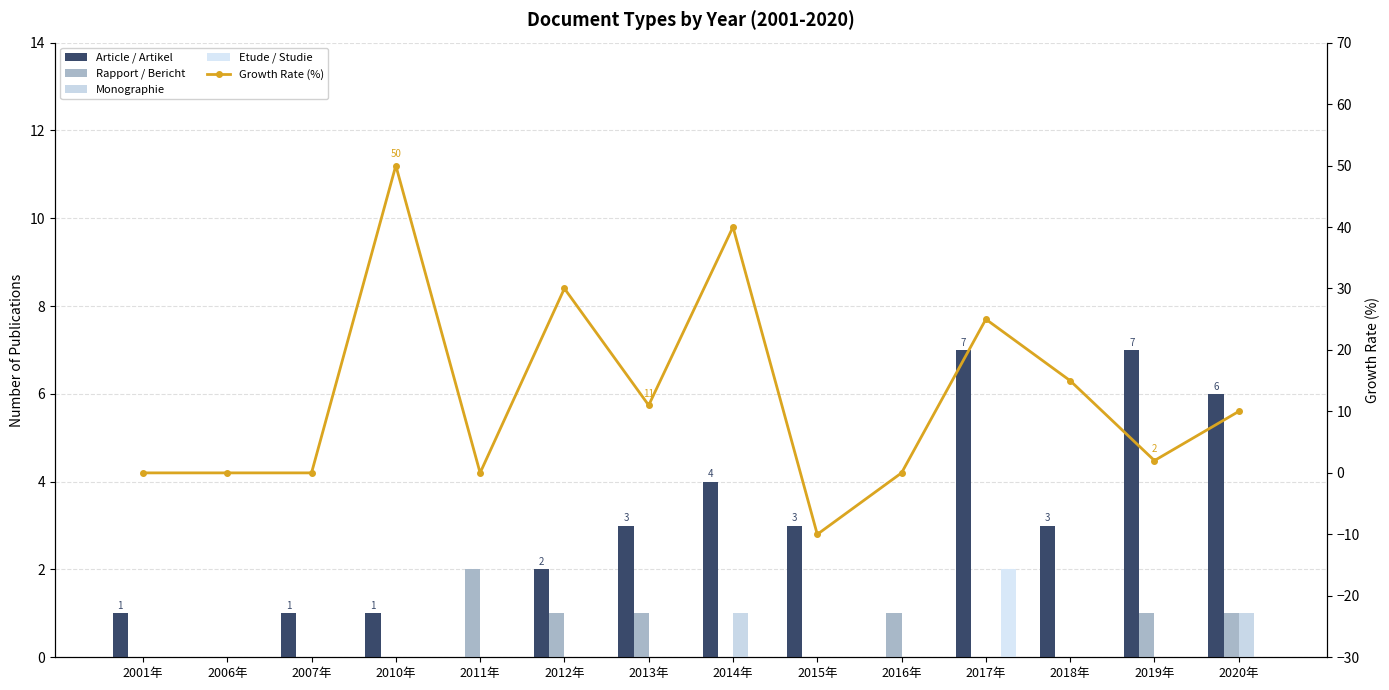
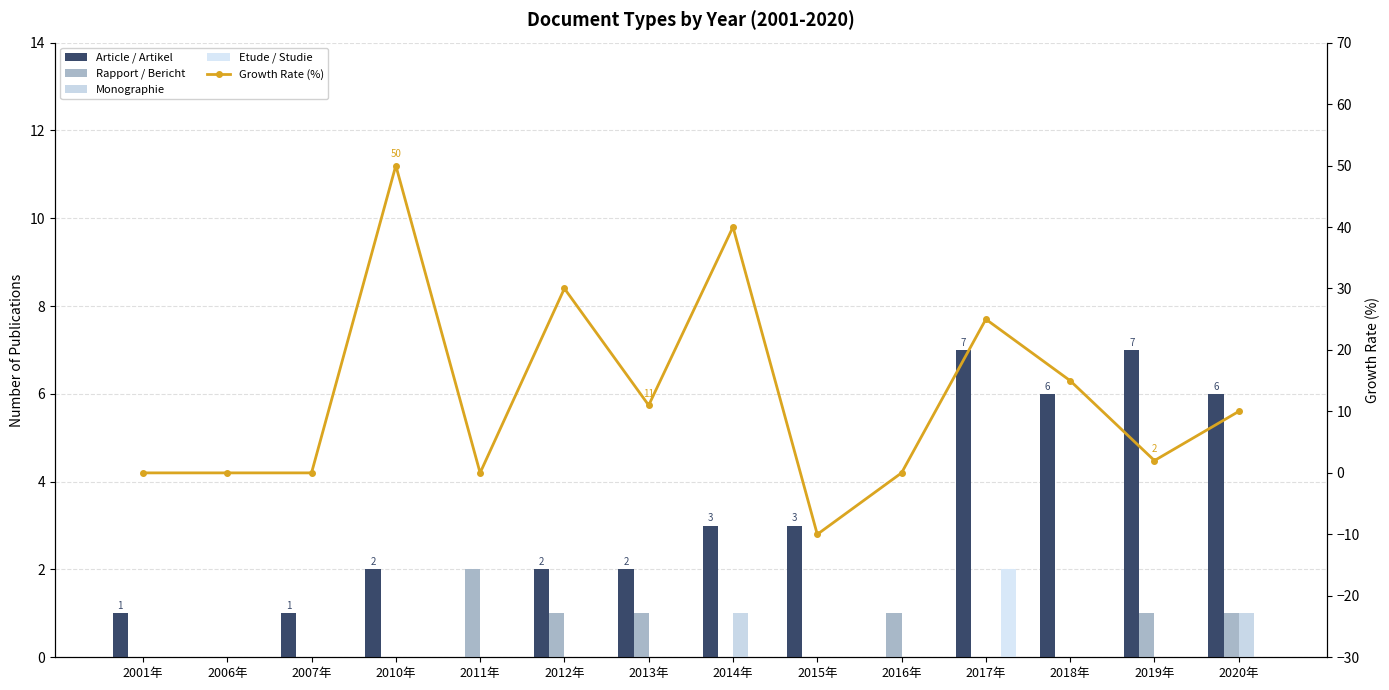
  {
    "Article / Artikel": {
      "2001年": 1,
      "2007年": 1,
-     "2010年": 1,
+     "2010年": 2,
      "2012年": 2,
-     "2013年": 3,
-     "2014年": 4,
+     "2013年": 2,
+     "2014年": 3,
      "2015年": 3,
      "2017年": 7,
-     "2018年": 3,
+     "2018年": 6,
      "2019年": 7,
      "2020年": 6
    },
    "Growth Rate (%)": {
      "2010年": 50,
      "2013年": 11,
      "2019年": 2
    }
  }
